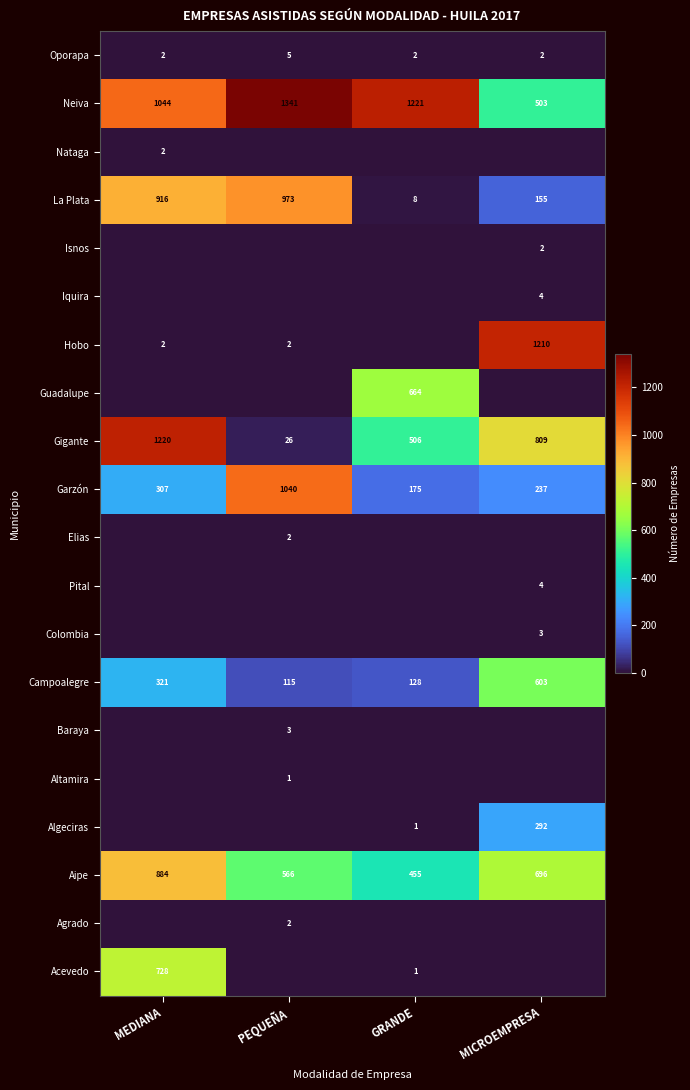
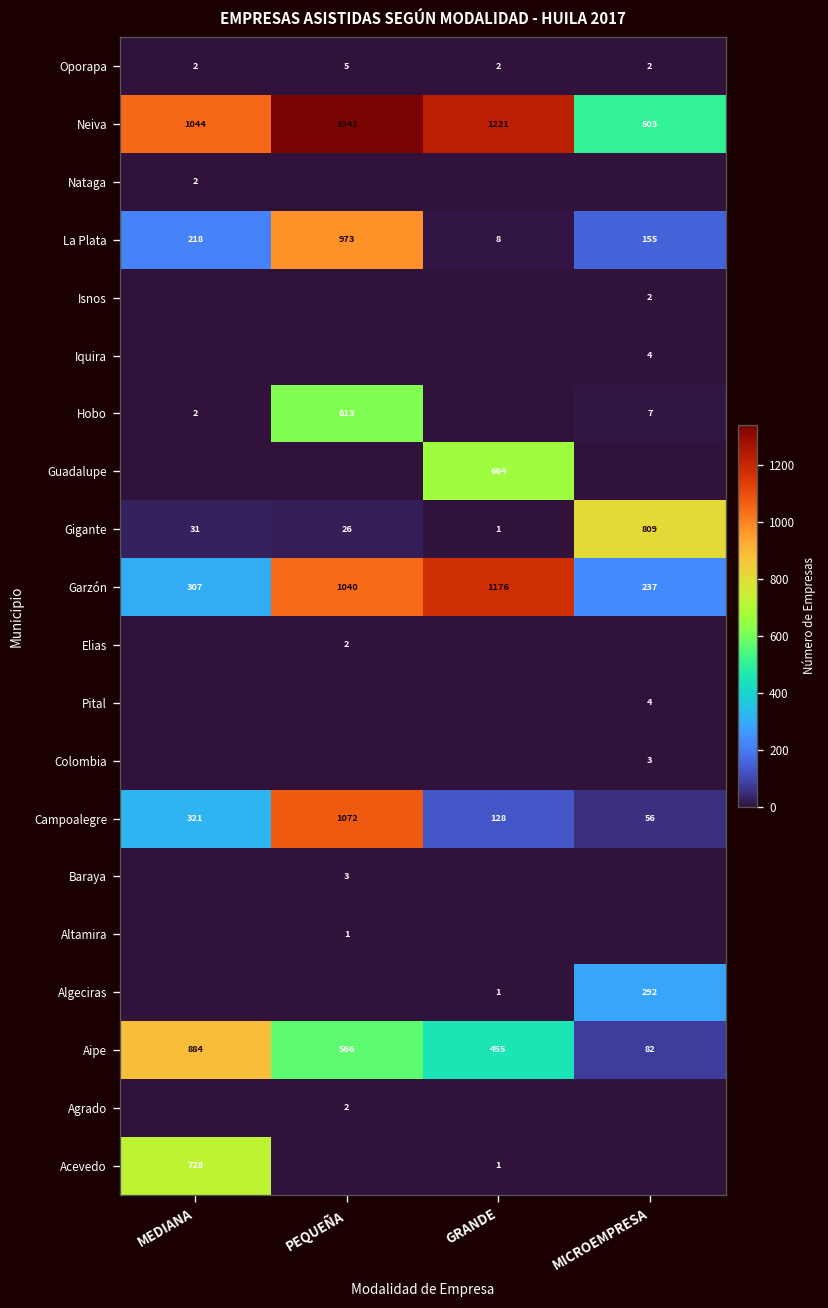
  {
    "Oporapa": {
      "MEDIANA": 2,
      "PEQUEÑA": 5,
      "GRANDE": 2,
      "MICROEMPRESA": 2
    },
    "Neiva": {
      "MEDIANA": 1044,
      "PEQUEÑA": 1341,
      "GRANDE": 1221,
      "MICROEMPRESA": 503
    },
    "Nataga": {
      "MEDIANA": 2
    },
    "La Plata": {
-     "MEDIANA": 916,
+     "MEDIANA": 218,
      "PEQUEÑA": 973,
      "GRANDE": 8,
      "MICROEMPRESA": 155
    },
    "Isnos": {
      "MICROEMPRESA": 2
    },
    "Iquira": {
      "MICROEMPRESA": 4
    },
    "Hobo": {
      "MEDIANA": 2,
-     "PEQUEÑA": 2,
-     "MICROEMPRESA": 1210
+     "PEQUEÑA": 613,
+     "MICROEMPRESA": 7
    },
    "Guadalupe": {
      "GRANDE": 664
    },
    "Gigante": {
-     "MEDIANA": 1220,
+     "MEDIANA": 31,
      "PEQUEÑA": 26,
-     "GRANDE": 506,
+     "GRANDE": 1,
      "MICROEMPRESA": 809
    },
    "Garzón": {
      "MEDIANA": 307,
      "PEQUEÑA": 1040,
-     "GRANDE": 175,
+     "GRANDE": 1176,
      "MICROEMPRESA": 237
    },
    "Elias": {
      "PEQUEÑA": 2
    },
    "Pital": {
      "MICROEMPRESA": 4
    },
    "Colombia": {
      "MICROEMPRESA": 3
    },
    "Campoalegre": {
      "MEDIANA": 321,
-     "PEQUEÑA": 115,
+     "PEQUEÑA": 1072,
      "GRANDE": 128,
-     "MICROEMPRESA": 603
+     "MICROEMPRESA": 56
    },
    "Baraya": {
      "PEQUEÑA": 3
    },
    "Altamira": {
      "PEQUEÑA": 1
    },
    "Algeciras": {
      "GRANDE": 1,
      "MICROEMPRESA": 292
    },
    "Aipe": {
      "MEDIANA": 884,
      "PEQUEÑA": 566,
      "GRANDE": 455,
-     "MICROEMPRESA": 696
+     "MICROEMPRESA": 82
    },
    "Agrado": {
      "PEQUEÑA": 2
    },
    "Acevedo": {
      "MEDIANA": 728,
      "GRANDE": 1
    }
  }
